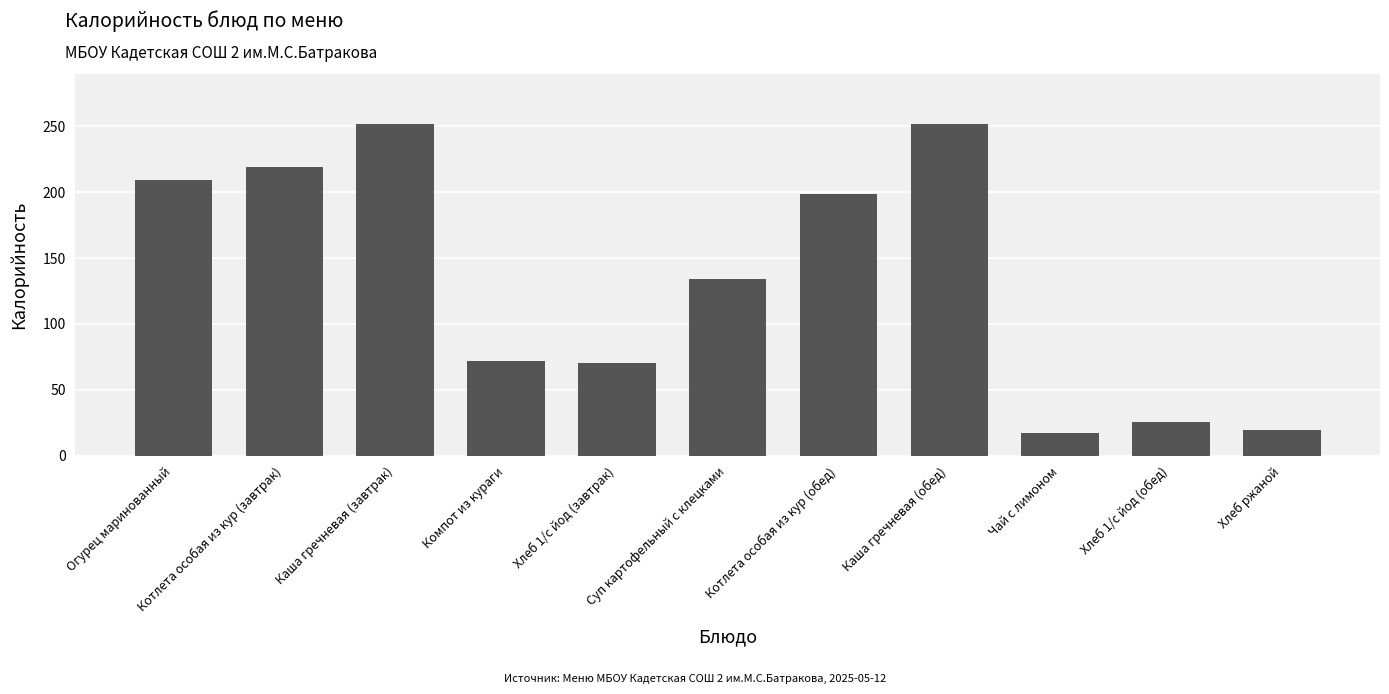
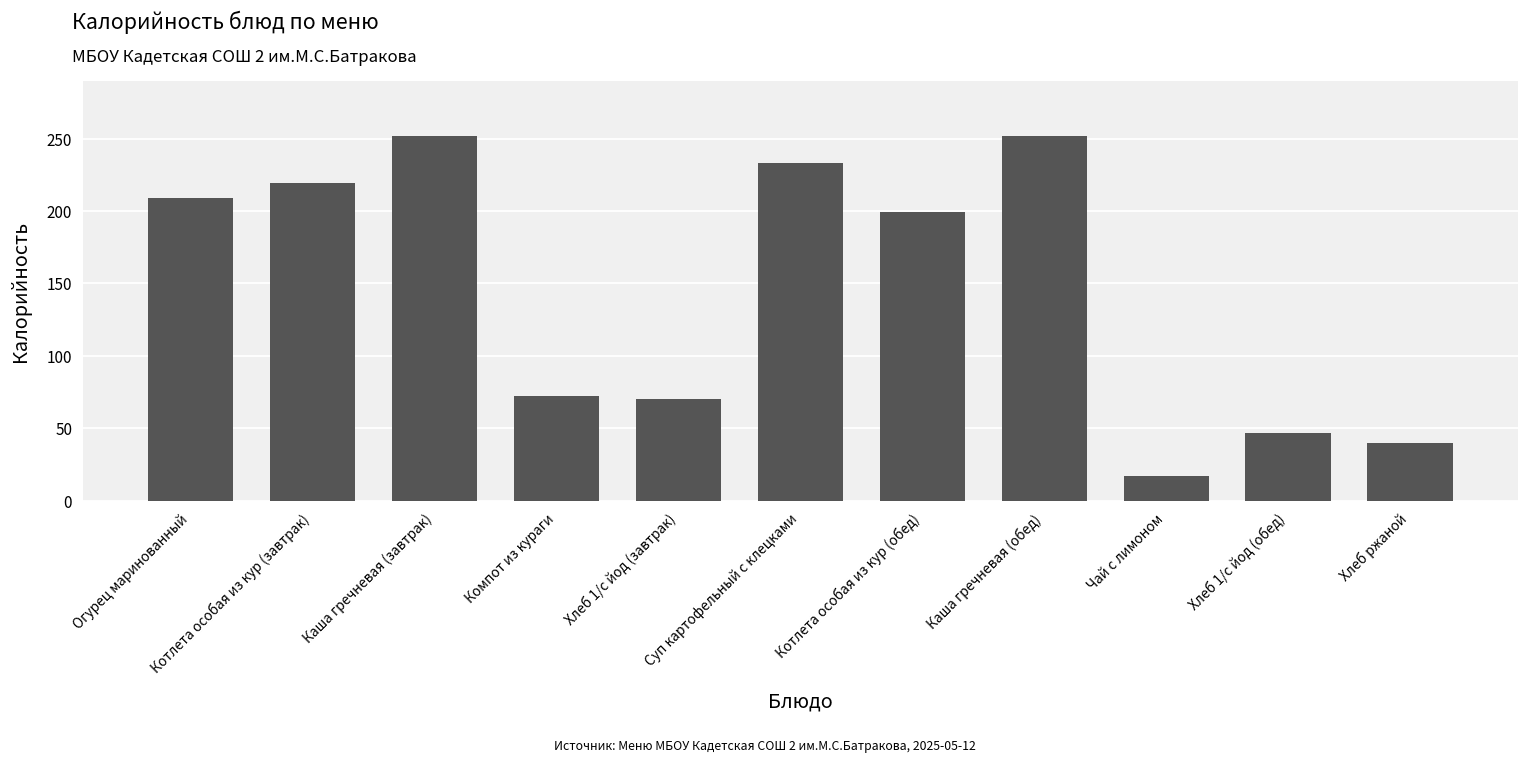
  {
    "Огурец маринованный": 209,
    "Котлета особая из кур (завтрак)": 219,
    "Каша гречневая (завтрак)": 252,
    "Компот из кураги": 72,
    "Хлеб 1/с йод (завтрак)": 70,
-   "Суп картофельный с клецками": 134,
+   "Суп картофельный с клецками": 233,
    "Котлета особая из кур (обед)": 199,
    "Каша гречневая (обед)": 252,
    "Чай с лимоном": 17,
-   "Хлеб 1/с йод (обед)": 26,
-   "Хлеб ржаной": 19
+   "Хлеб 1/с йод (обед)": 47,
+   "Хлеб ржаной": 40
  }
